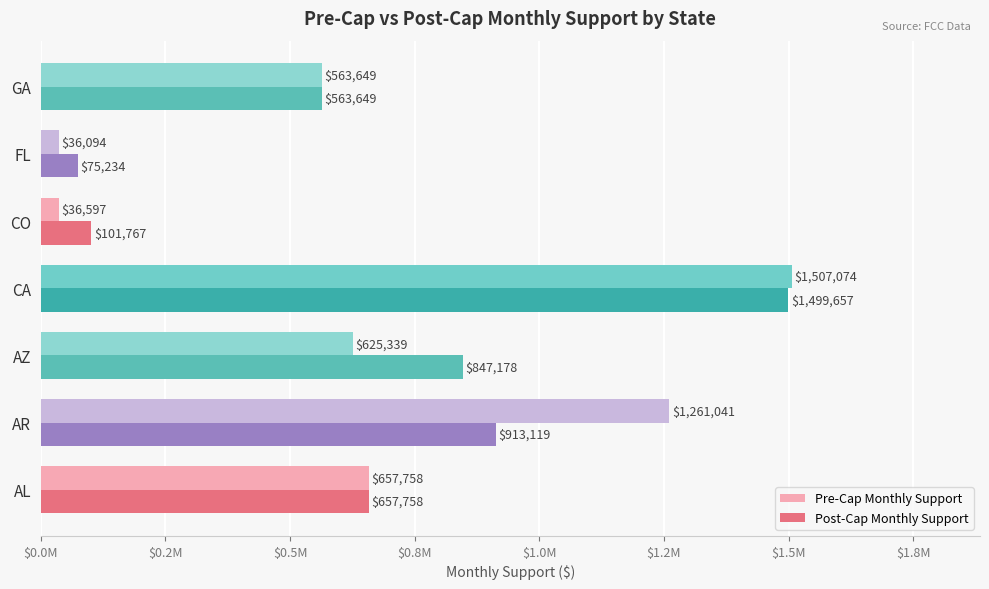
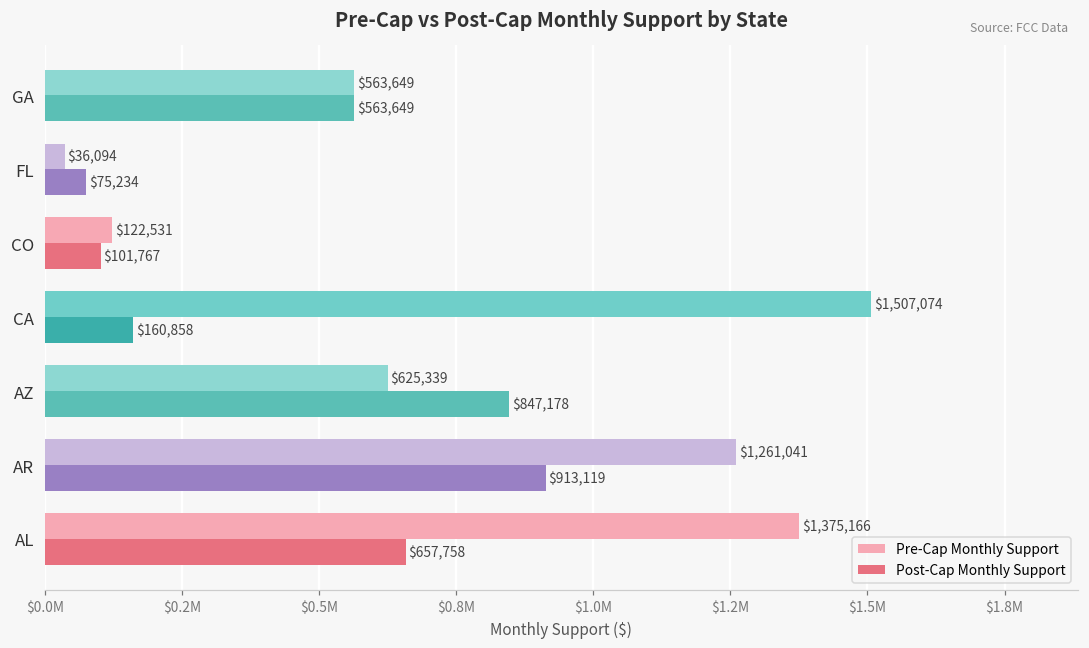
  {
    "Pre-Cap Monthly Support": {
      "GA": "$563,649",
      "FL": "$36,094",
-     "CO": "$36,597",
+     "CO": "$122,531",
      "CA": "$1,507,074",
      "AZ": "$625,339",
      "AR": "$1,261,041",
-     "AL": "$657,758"
+     "AL": "$1,375,166"
    },
    "Post-Cap Monthly Support": {
      "GA": "$563,649",
      "FL": "$75,234",
      "CO": "$101,767",
-     "CA": "$1,499,657",
+     "CA": "$160,858",
      "AZ": "$847,178",
      "AR": "$913,119",
      "AL": "$657,758"
    }
  }
